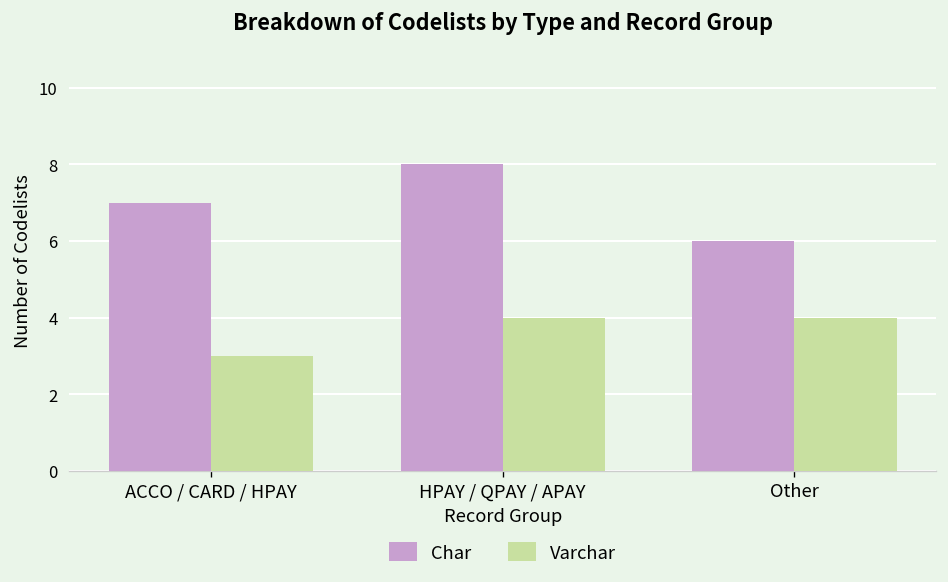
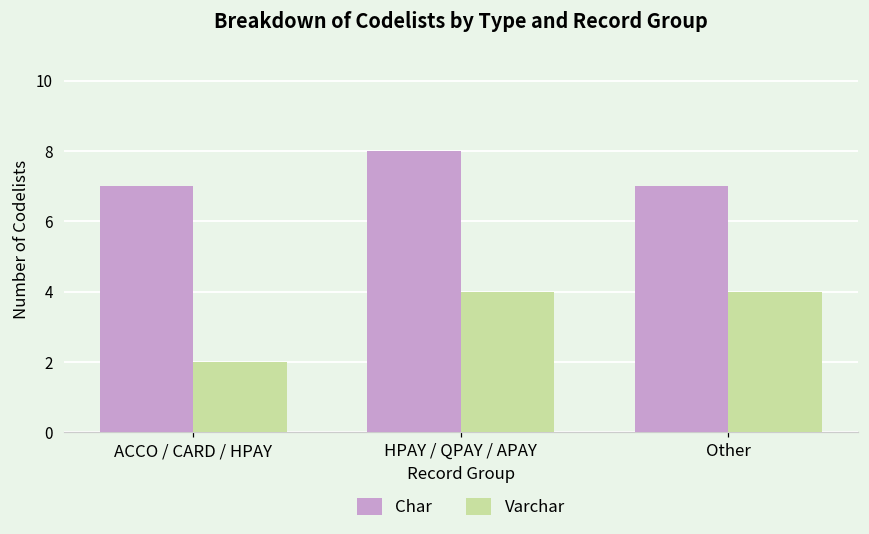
  {
    "Char": {
      "ACCO / CARD / HPAY": 7,
      "HPAY / QPAY / APAY": 8,
-     "Other": 6
+     "Other": 7
    },
    "Varchar": {
-     "ACCO / CARD / HPAY": 3,
+     "ACCO / CARD / HPAY": 2,
      "HPAY / QPAY / APAY": 4,
      "Other": 4
    }
  }
